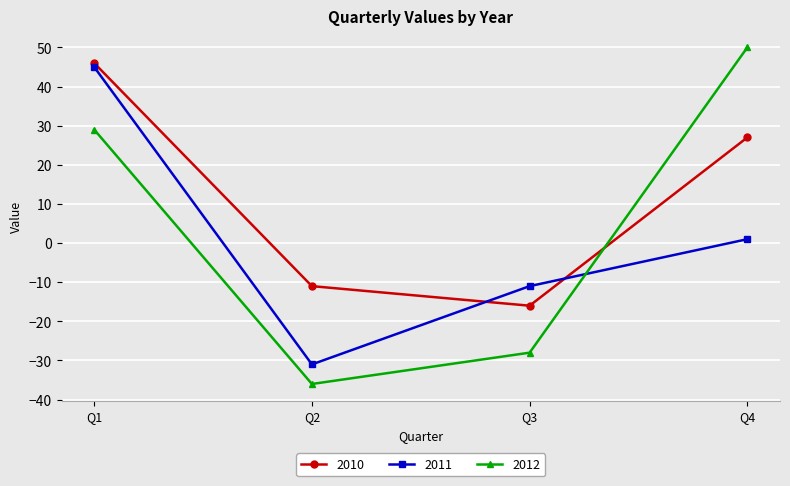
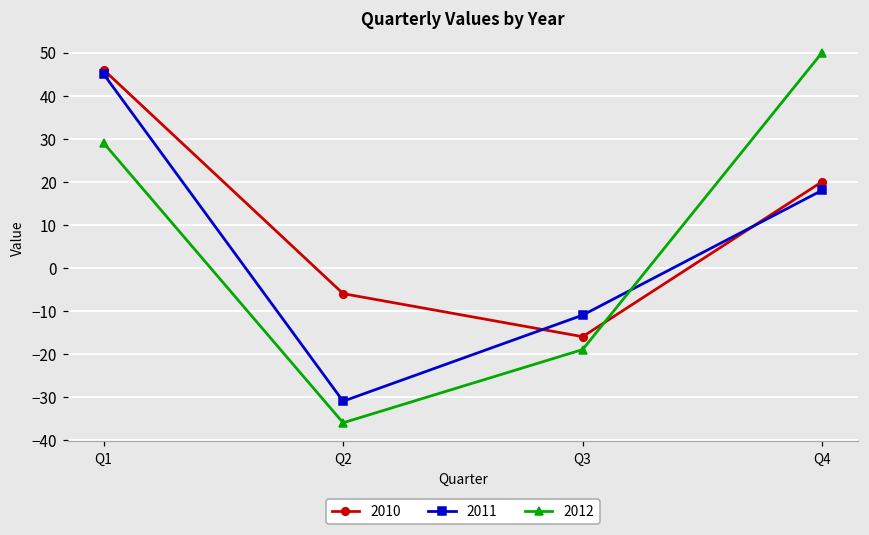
  {
    "2010": {
      "Q1": 46,
-     "Q2": -11,
+     "Q2": -6,
      "Q3": -16,
-     "Q4": 27
+     "Q4": 20
    },
    "2011": {
      "Q1": 45,
      "Q2": -31,
      "Q3": -11,
-     "Q4": 1
+     "Q4": 18
    },
    "2012": {
      "Q1": 29,
      "Q2": -36,
-     "Q3": -28,
+     "Q3": -19,
      "Q4": 50
    }
  }
